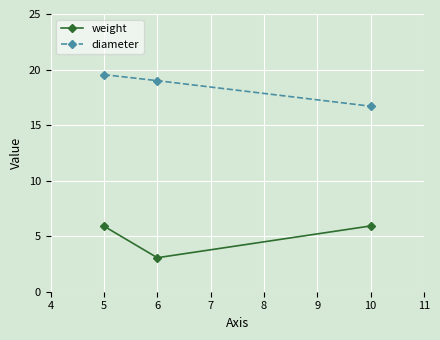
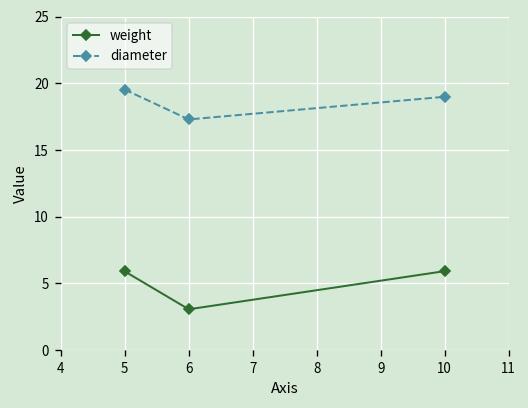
  {
    "weight": {
      "5": 5.9,
      "6": 3.1,
      "10": 5.9
    },
    "diameter": {
      "5": 19.5,
-     "6": 19.0,
-     "10": 16.7
+     "6": 17.3,
+     "10": 19.0
    }
  }
